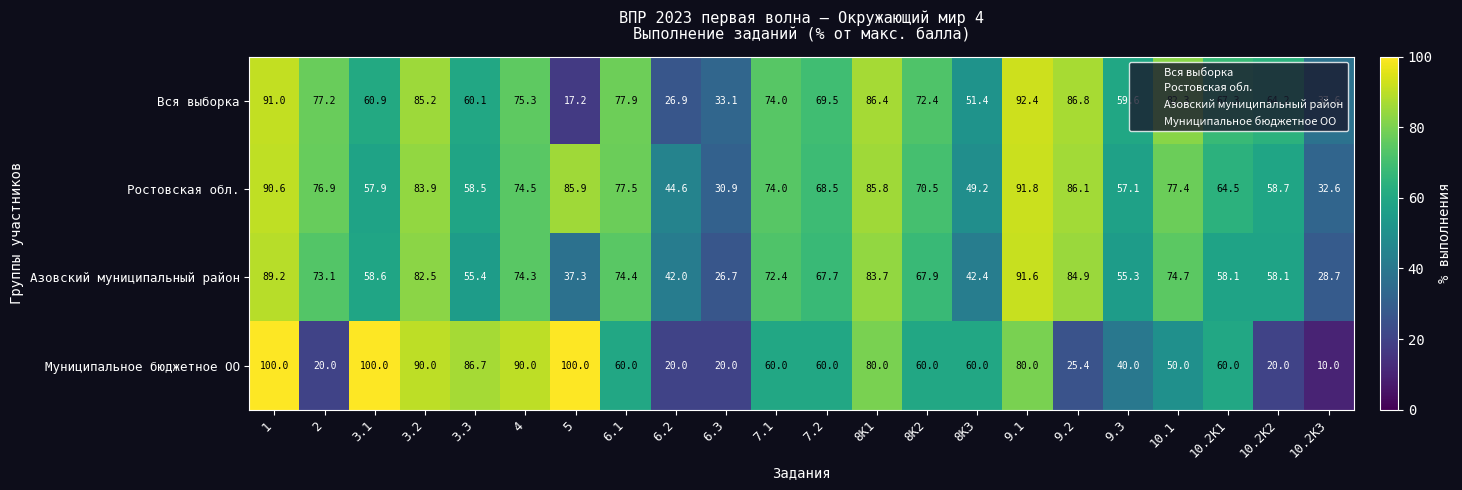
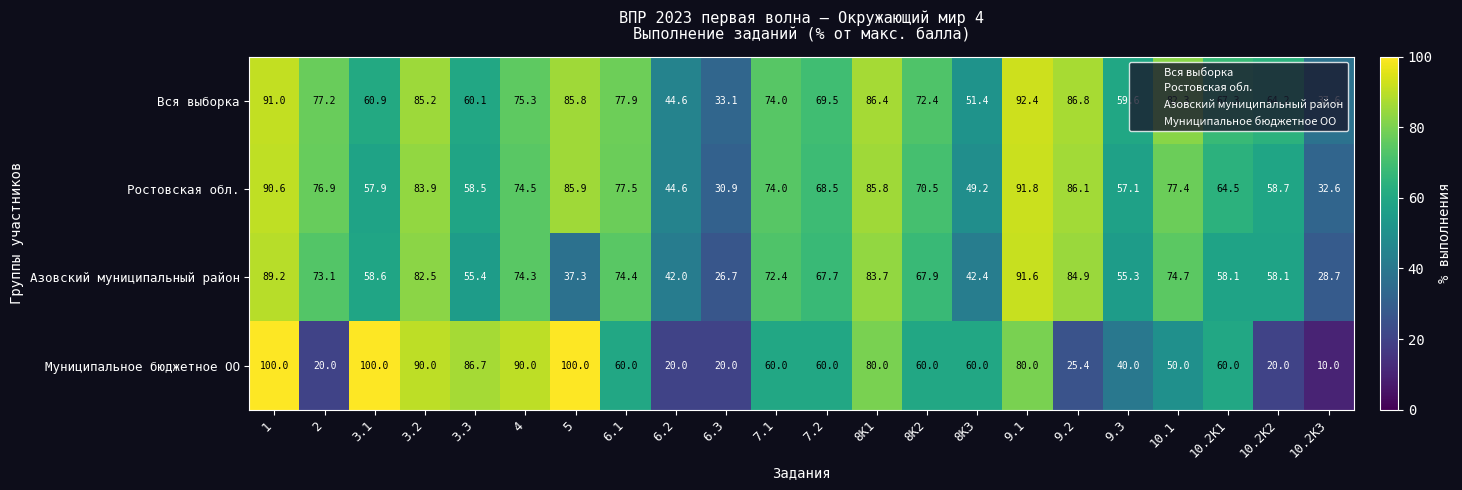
  {
    "Вся выборка": {
      "1": 91.0,
      "2": 77.2,
      "3.1": 60.9,
      "3.2": 85.2,
      "3.3": 60.1,
      "4": 75.3,
-     "5": 17.2,
+     "5": 85.8,
      "6.1": 77.9,
-     "6.2": 26.9,
+     "6.2": 44.6,
      "6.3": 33.1,
      "7.1": 74.0,
      "7.2": 69.5,
      "8K1": 86.4,
      "8K2": 72.4,
      "8K3": 51.4,
      "9.1": 92.4,
      "9.2": 86.8
    },
    "Ростовская обл.": {
      "1": 90.6,
      "2": 76.9,
      "3.1": 57.9,
      "3.2": 83.9,
      "3.3": 58.5,
      "4": 74.5,
      "5": 85.9,
      "6.1": 77.5,
      "6.2": 44.6,
      "6.3": 30.9,
      "7.1": 74.0,
      "7.2": 68.5,
      "8K1": 85.8,
      "8K2": 70.5,
      "8K3": 49.2,
      "9.1": 91.8,
      "9.2": 86.1,
      "9.3": 57.1,
      "10.1": 77.4,
      "10.2K1": 64.5,
      "10.2K2": 58.7,
      "10.2K3": 32.6
    },
    "Азовский муниципальный район": {
      "1": 89.2,
      "2": 73.1,
      "3.1": 58.6,
      "3.2": 82.5,
      "3.3": 55.4,
      "4": 74.3,
      "5": 37.3,
      "6.1": 74.4,
      "6.2": 42.0,
      "6.3": 26.7,
      "7.1": 72.4,
      "7.2": 67.7,
      "8K1": 83.7,
      "8K2": 67.9,
      "8K3": 42.4,
      "9.1": 91.6,
      "9.2": 84.9,
      "9.3": 55.3,
      "10.1": 74.7,
      "10.2K1": 58.1,
      "10.2K2": 58.1,
      "10.2K3": 28.7
    },
    "Муниципальное бюджетное ОО": {
      "1": 100.0,
      "2": 20.0,
      "3.1": 100.0,
      "3.2": 90.0,
      "3.3": 86.7,
      "4": 90.0,
      "5": 100.0,
      "6.1": 60.0,
      "6.2": 20.0,
      "6.3": 20.0,
      "7.1": 60.0,
      "7.2": 60.0,
      "8K1": 80.0,
      "8K2": 60.0,
      "8K3": 60.0,
      "9.1": 80.0,
      "9.2": 25.4,
      "9.3": 40.0,
      "10.1": 50.0,
      "10.2K1": 60.0,
      "10.2K2": 20.0,
      "10.2K3": 10.0
    }
  }
